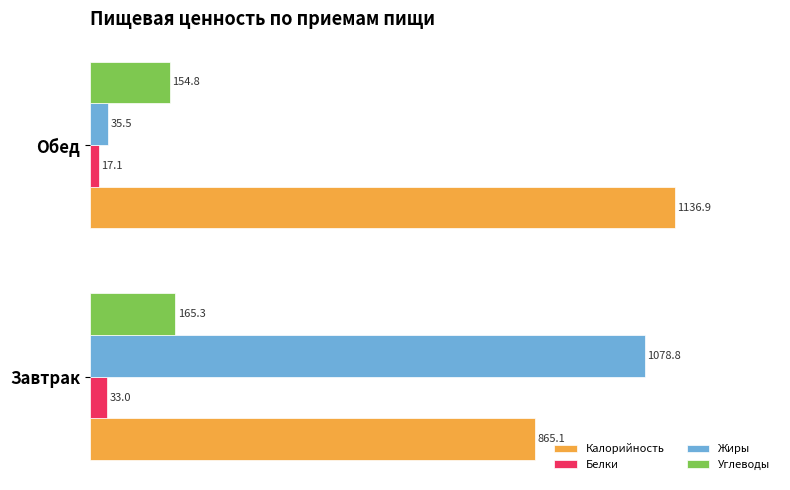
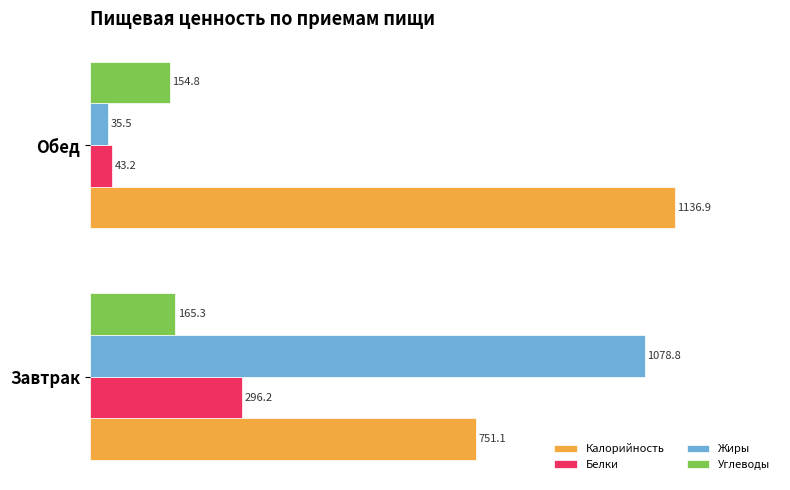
  {
    "Калорийность": {
      "Обед": 1136.9,
-     "Завтрак": 865.1
+     "Завтрак": 751.1
    },
    "Белки": {
-     "Обед": 17.1,
-     "Завтрак": 33.0
+     "Обед": 43.2,
+     "Завтрак": 296.2
    },
    "Жиры": {
      "Обед": 35.5,
      "Завтрак": 1078.8
    },
    "Углеводы": {
      "Обед": 154.8,
      "Завтрак": 165.3
    }
  }
